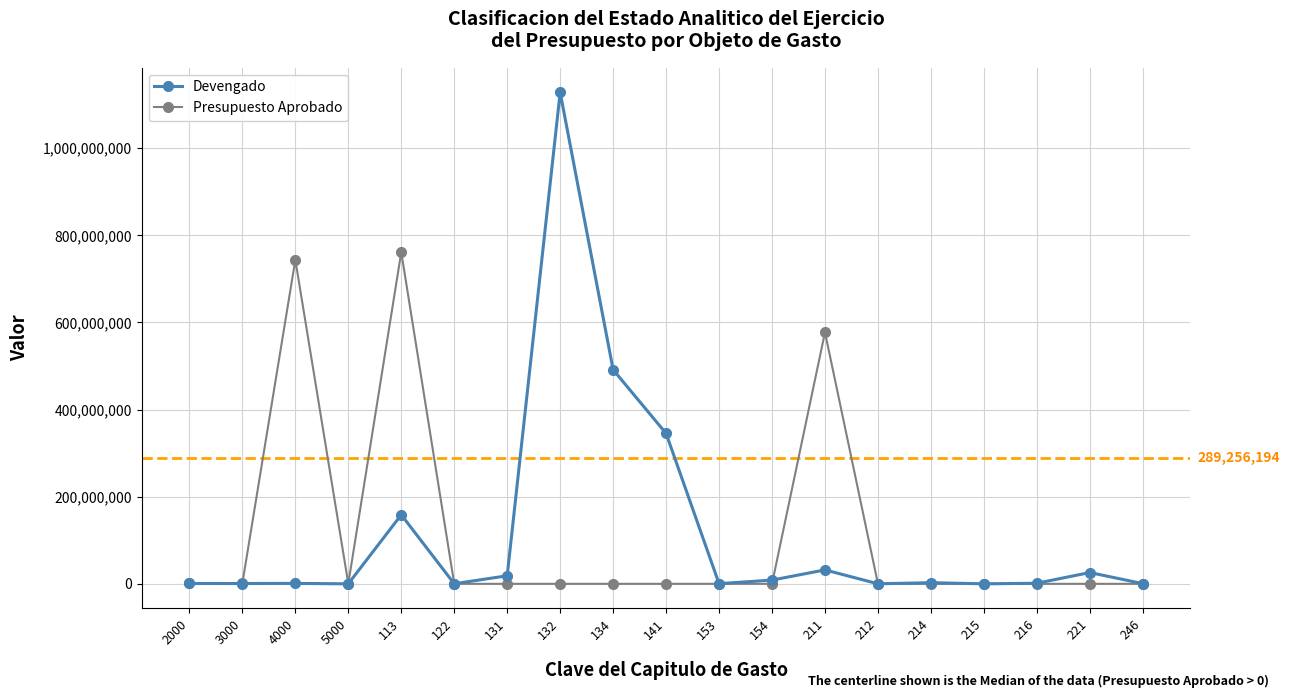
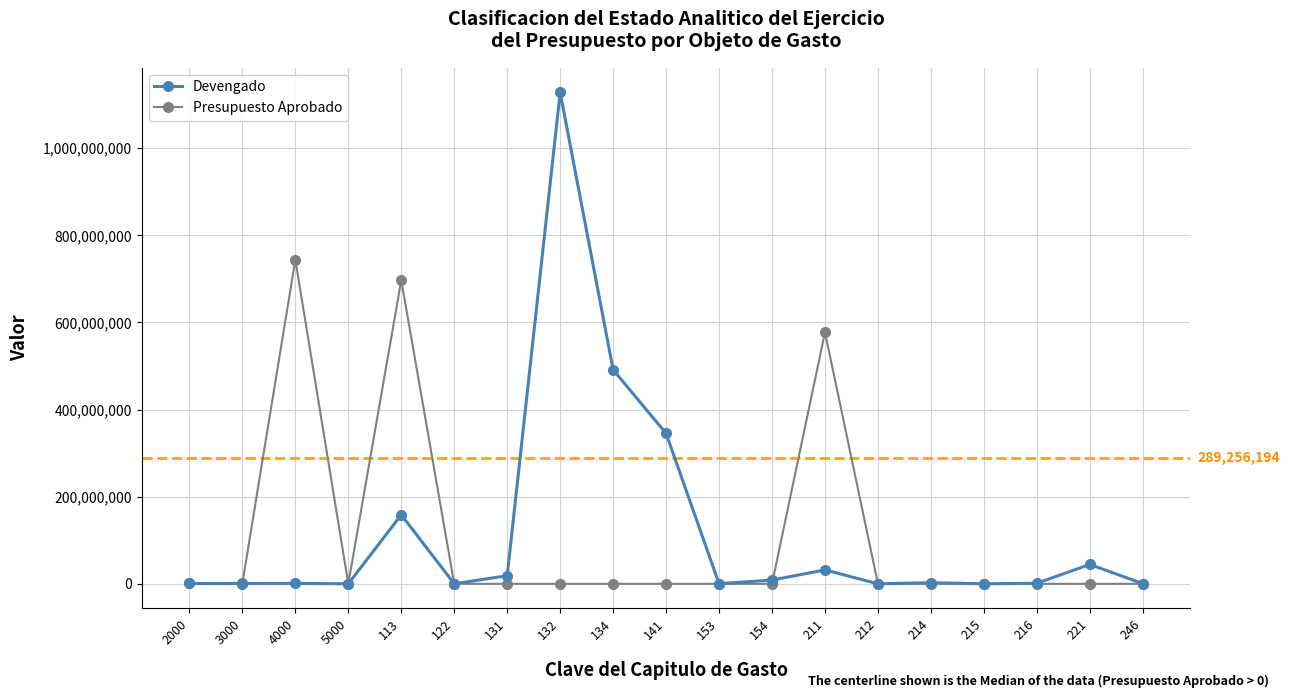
  {
    "Devengado": {
      "4000": "0",
      "113": "160,000,000",
      "131": "20,000,000",
      "132": "1,130,000,000",
      "134": "490,000,000",
      "141": "350,000,000",
      "154": "10,000,000",
      "211": "30,000,000",
-     "221": "30,000,000"
+     "221": "40,000,000"
    },
    "Presupuesto Aprobado": {
      "4000": "740,000,000",
-     "113": "760,000,000",
+     "113": "700,000,000",
      "131": "0",
      "132": "0",
      "134": "0",
      "141": "0",
      "154": "0",
      "211": "580,000,000",
      "221": "0"
    }
  }
